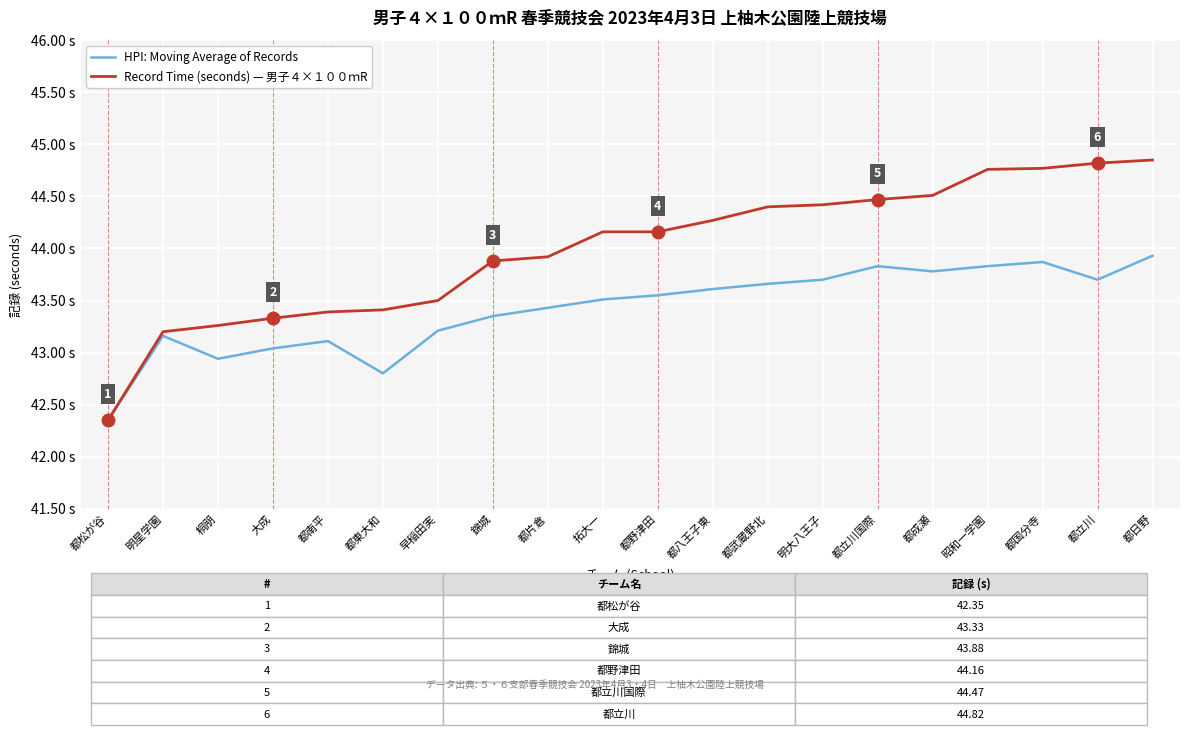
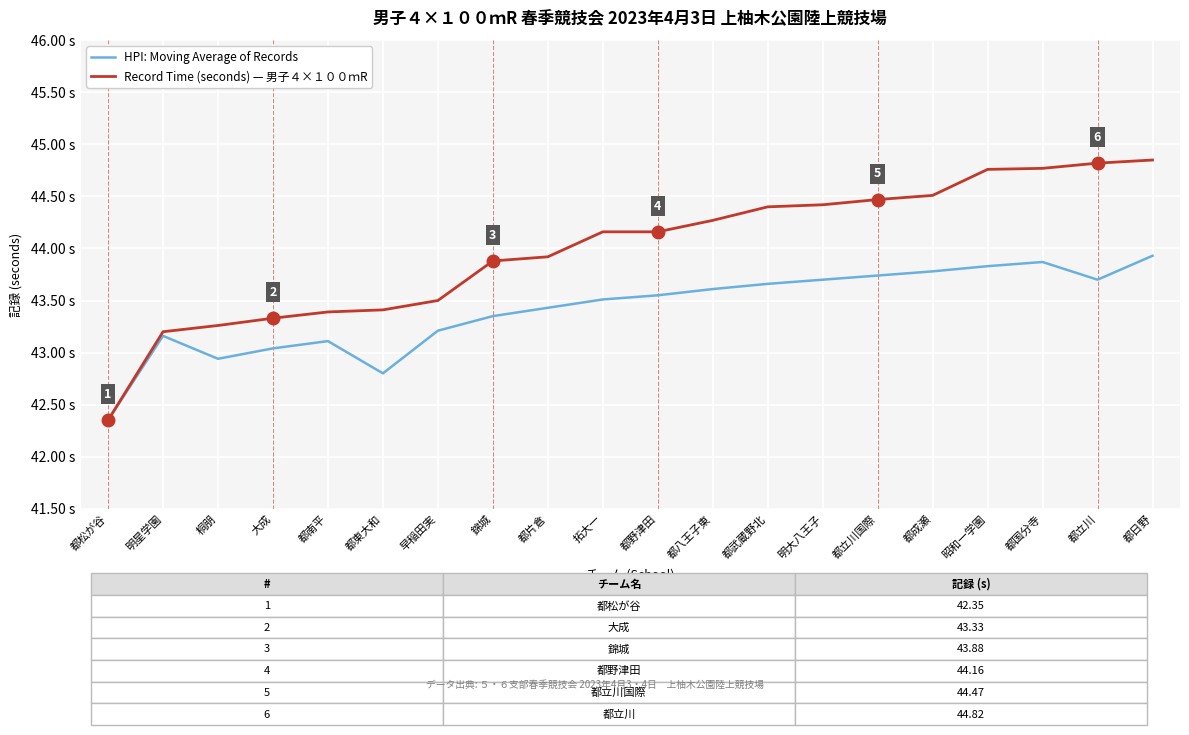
  {
    "HPI: Moving Average of Records": {
      "明星学園": "43.16 s",
      "桐朋": "42.94 s",
      "大成": "43.04 s",
      "都南平": "43.11 s",
      "都東大和": "42.80 s",
      "早稲田実": "43.21 s",
      "錦城": "43.35 s",
      "都片倉": "43.43 s",
      "拓大一": "43.51 s",
      "都野津田": "43.55 s",
      "都八王子東": "43.61 s",
      "都武蔵野北": "43.66 s",
      "明大八王子": "43.70 s",
-     "都立川国際": "43.83 s",
+     "都立川国際": "43.74 s",
      "都成瀬": "43.78 s",
      "昭和一学園": "43.83 s",
      "都国分寺": "43.87 s",
      "都立川": "43.70 s",
      "都日野": "43.93 s"
    }
  }
